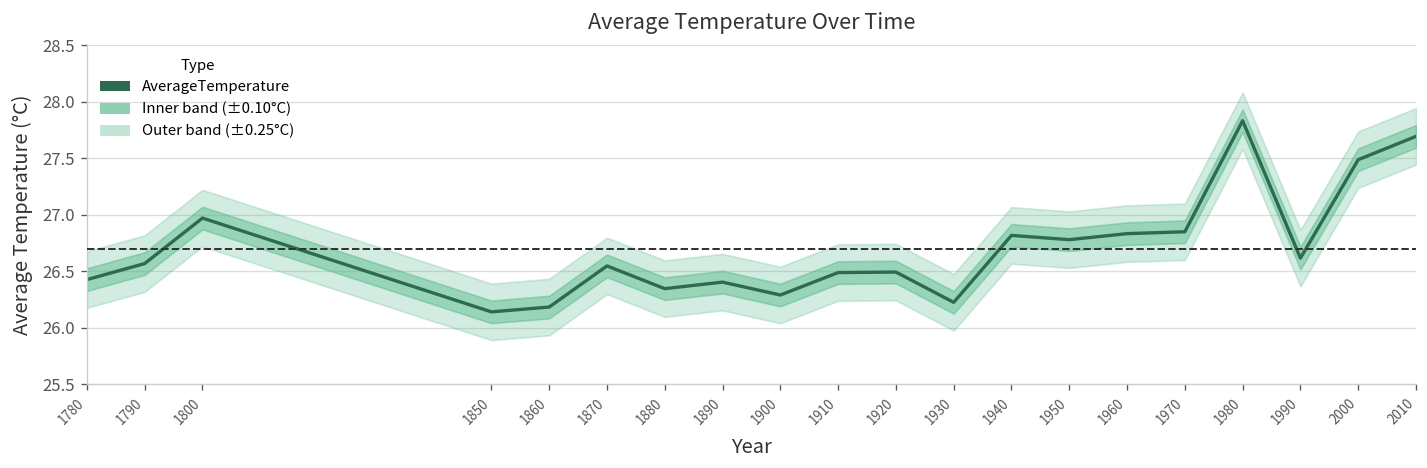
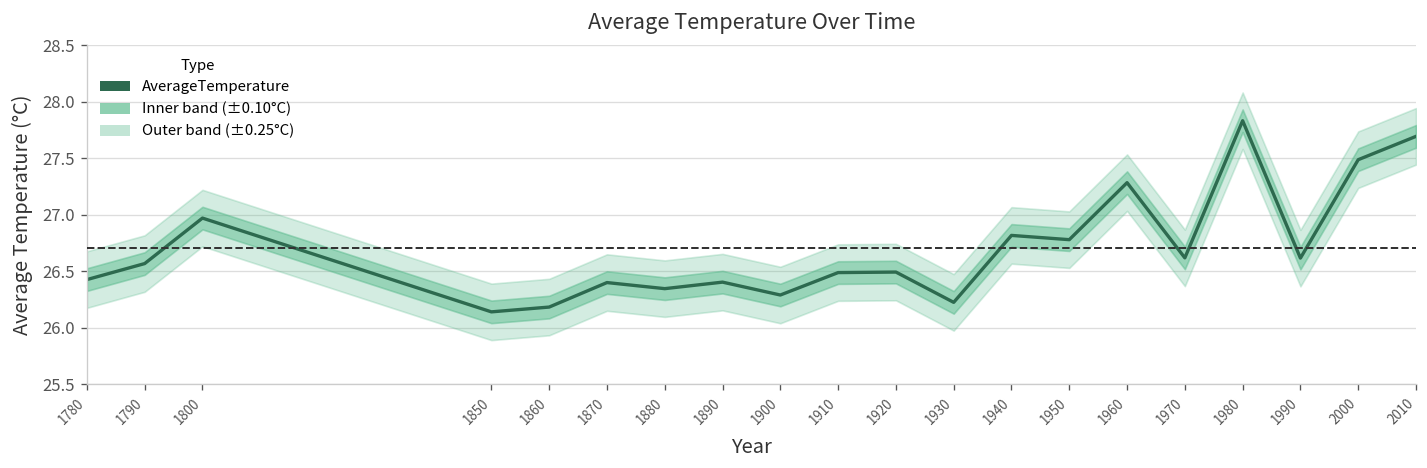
  {
    "AverageTemperature": {
      "1780": 26.4,
      "1790": 26.6,
      "1800": 27.0,
      "1850": 26.1,
      "1860": 26.2,
-     "1870": 26.5,
+     "1870": 26.4,
      "1880": 26.3,
      "1890": 26.4,
      "1900": 26.3,
      "1910": 26.5,
      "1920": 26.5,
      "1930": 26.2,
      "1940": 26.8,
      "1950": 26.8,
-     "1960": 26.8,
-     "1970": 26.9,
+     "1960": 27.3,
+     "1970": 26.6,
      "1980": 27.8,
      "1990": 26.6,
      "2000": 27.5,
      "2010": 27.7
    }
  }
